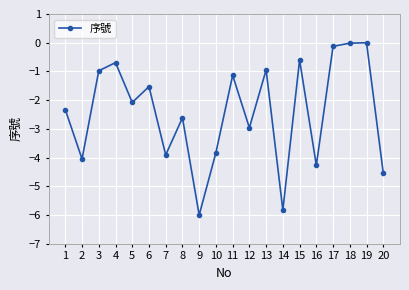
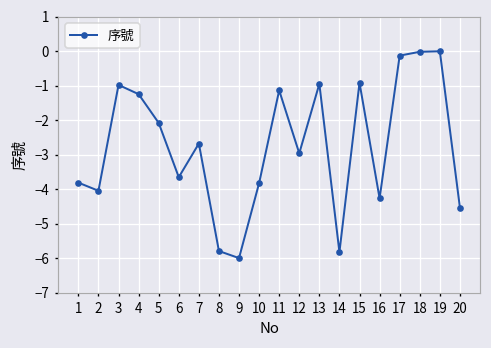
  {
-   "1": -2.3,
+   "1": -3.8,
    "2": -4.0,
    "3": -1.0,
-   "4": -0.7,
+   "4": -1.2,
    "5": -2.1,
-   "6": -1.5,
-   "7": -3.9,
-   "8": -2.6,
+   "6": -3.7,
+   "7": -2.7,
+   "8": -5.8,
    "9": -6.0,
    "10": -3.8,
    "11": -1.1,
    "12": -3.0,
    "13": -0.9,
    "14": -5.8,
-   "15": -0.6,
+   "15": -0.9,
    "16": -4.3,
    "17": -0.1,
    "18": 0.0,
    "19": 0.0,
    "20": -4.5
  }
